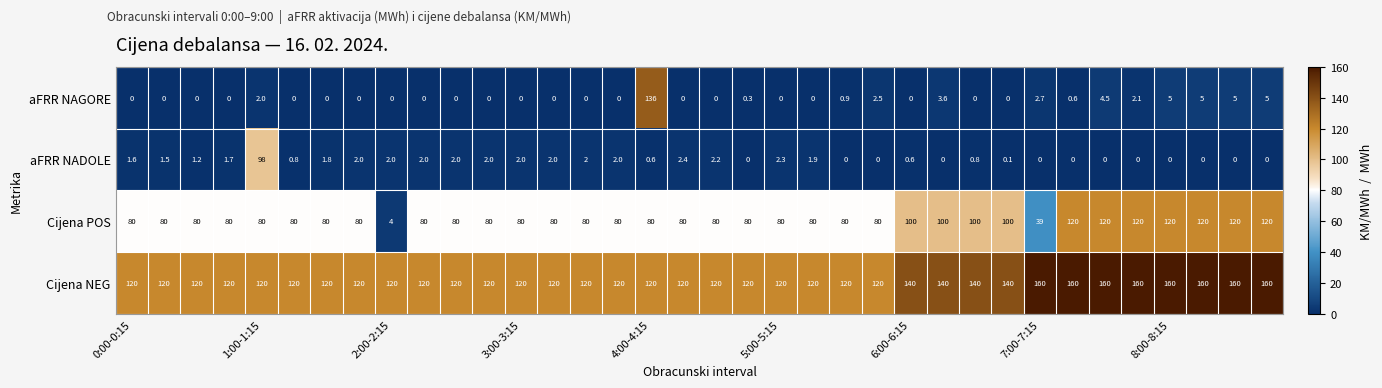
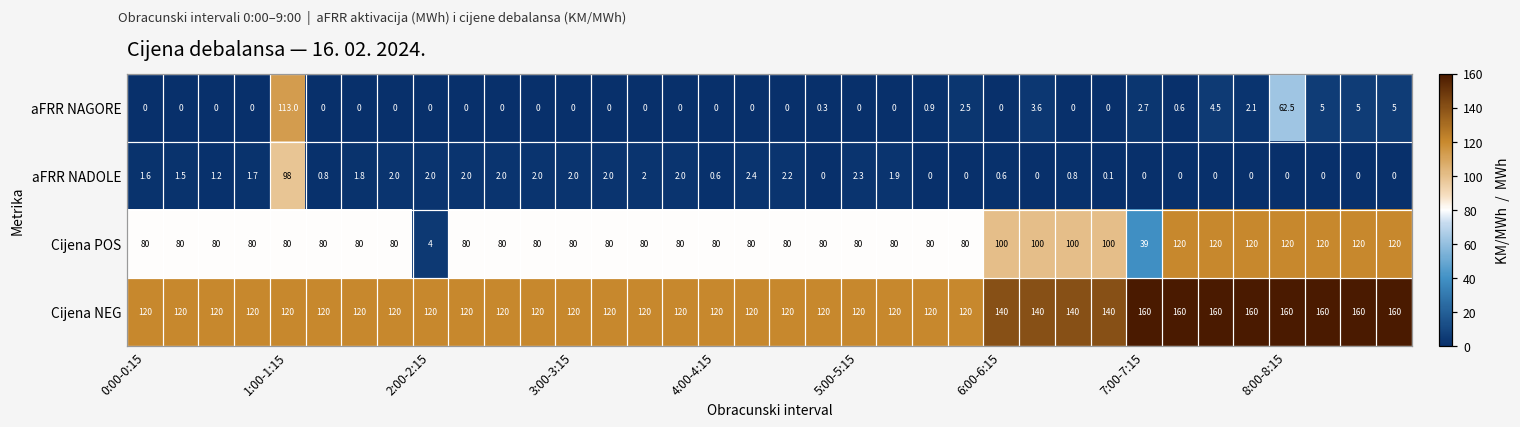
  {
    "aFRR NAGORE": {
      "0:00-0:15": 0,
-     "1:00-1:15": 2.0,
+     "1:00-1:15": 113.0,
      "2:00-2:15": 0,
      "3:00-3:15": 0,
-     "4:00-4:15": 136,
+     "4:00-4:15": 0,
      "5:00-5:15": 0,
      "6:00-6:15": 0,
      "7:00-7:15": 2.7,
-     "8:00-8:15": 5
+     "8:00-8:15": 62.5
    },
    "aFRR NADOLE": {
      "0:00-0:15": 1.6,
      "1:00-1:15": 98,
      "2:00-2:15": 2.0,
      "3:00-3:15": 2.0,
      "4:00-4:15": 0.6,
      "5:00-5:15": 2.3,
      "6:00-6:15": 0.6,
      "7:00-7:15": 0,
      "8:00-8:15": 0
    },
    "Cijena POS": {
      "0:00-0:15": 80,
      "1:00-1:15": 80,
      "2:00-2:15": 4,
      "3:00-3:15": 80,
      "4:00-4:15": 80,
      "5:00-5:15": 80,
      "6:00-6:15": 100,
      "7:00-7:15": 39,
      "8:00-8:15": 120
    },
    "Cijena NEG": {
      "0:00-0:15": 120,
      "1:00-1:15": 120,
      "2:00-2:15": 120,
      "3:00-3:15": 120,
      "4:00-4:15": 120,
      "5:00-5:15": 120,
      "6:00-6:15": 140,
      "7:00-7:15": 160,
      "8:00-8:15": 160
    }
  }
